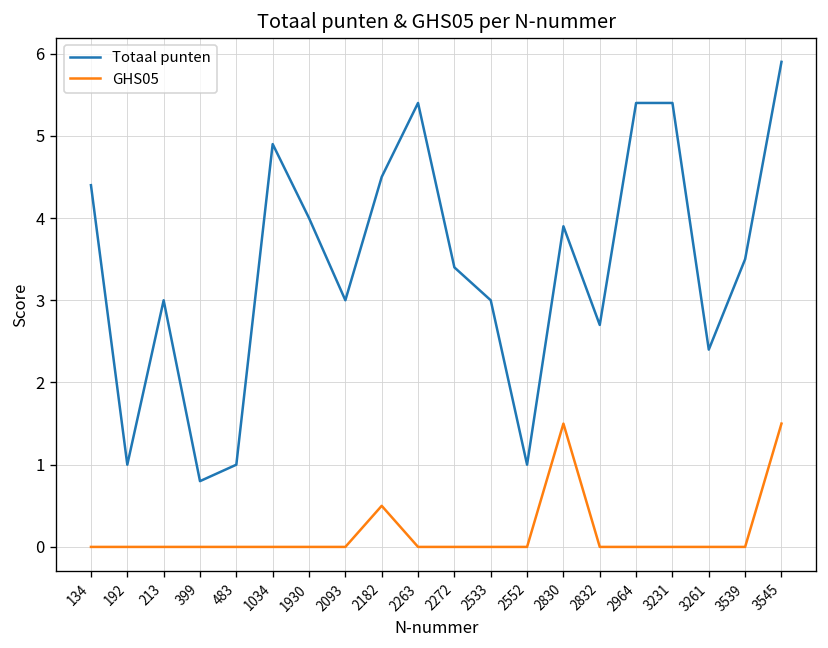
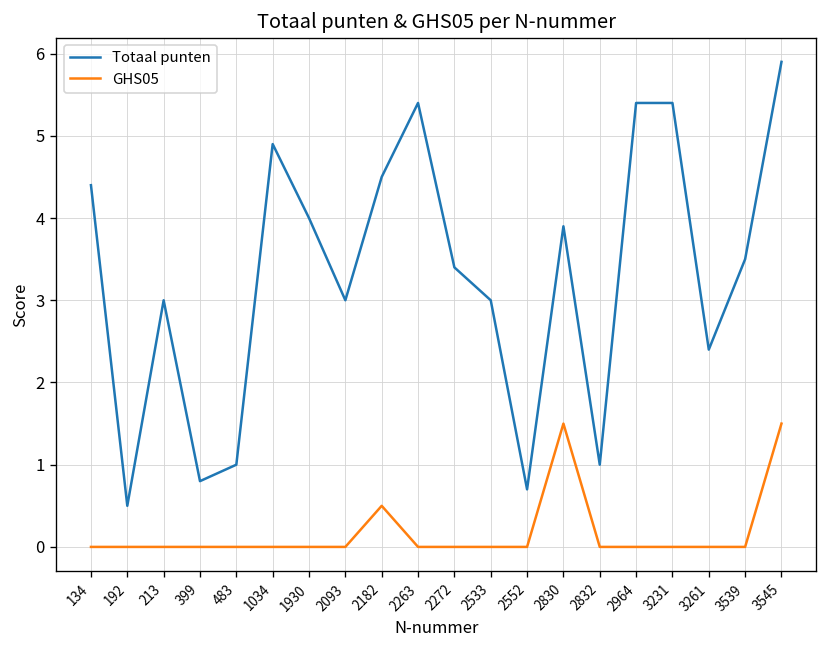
  {
    "Totaal punten": {
      "134": 4.4,
-     "192": 1.0,
+     "192": 0.5,
      "213": 3.0,
      "399": 0.8,
      "483": 1.0,
      "1034": 4.9,
      "1930": 4.0,
      "2093": 3.0,
      "2182": 4.5,
      "2263": 5.4,
      "2272": 3.4,
      "2533": 3.0,
-     "2552": 1.0,
+     "2552": 0.7,
      "2830": 3.9,
-     "2832": 2.7,
+     "2832": 1.0,
      "2964": 5.4,
      "3231": 5.4,
      "3261": 2.4,
      "3539": 3.5,
      "3545": 5.9
    },
    "GHS05": {
      "134": 0.0,
      "192": 0.0,
      "213": 0.0,
      "399": 0.0,
      "483": 0.0,
      "1034": 0.0,
      "1930": 0.0,
      "2093": 0.0,
      "2182": 0.5,
      "2263": 0.0,
      "2272": 0.0,
      "2533": 0.0,
      "2552": 0.0,
      "2830": 1.5,
      "2832": 0.0,
      "2964": 0.0,
      "3231": 0.0,
      "3261": 0.0,
      "3539": 0.0,
      "3545": 1.5
    }
  }
